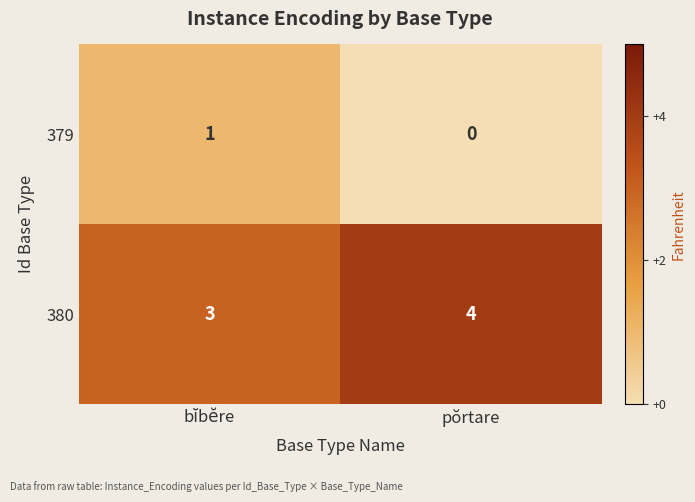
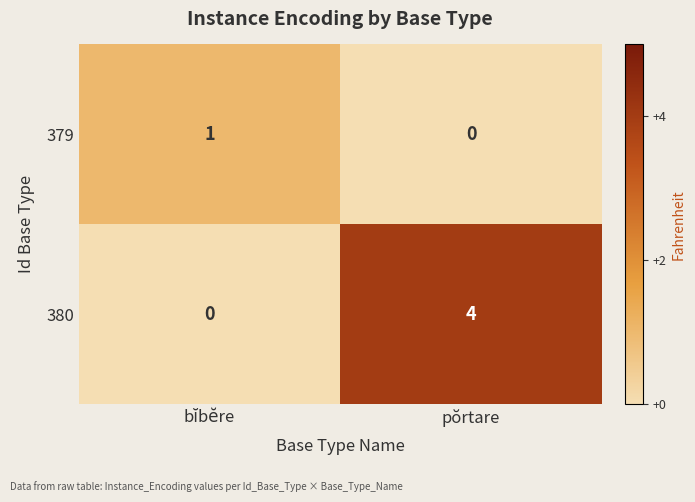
  {
    "379": {
      "bĭbĕre": 1,
      "pŏrtare": 0
    },
    "380": {
-     "bĭbĕre": 3,
+     "bĭbĕre": 0,
      "pŏrtare": 4
    }
  }
